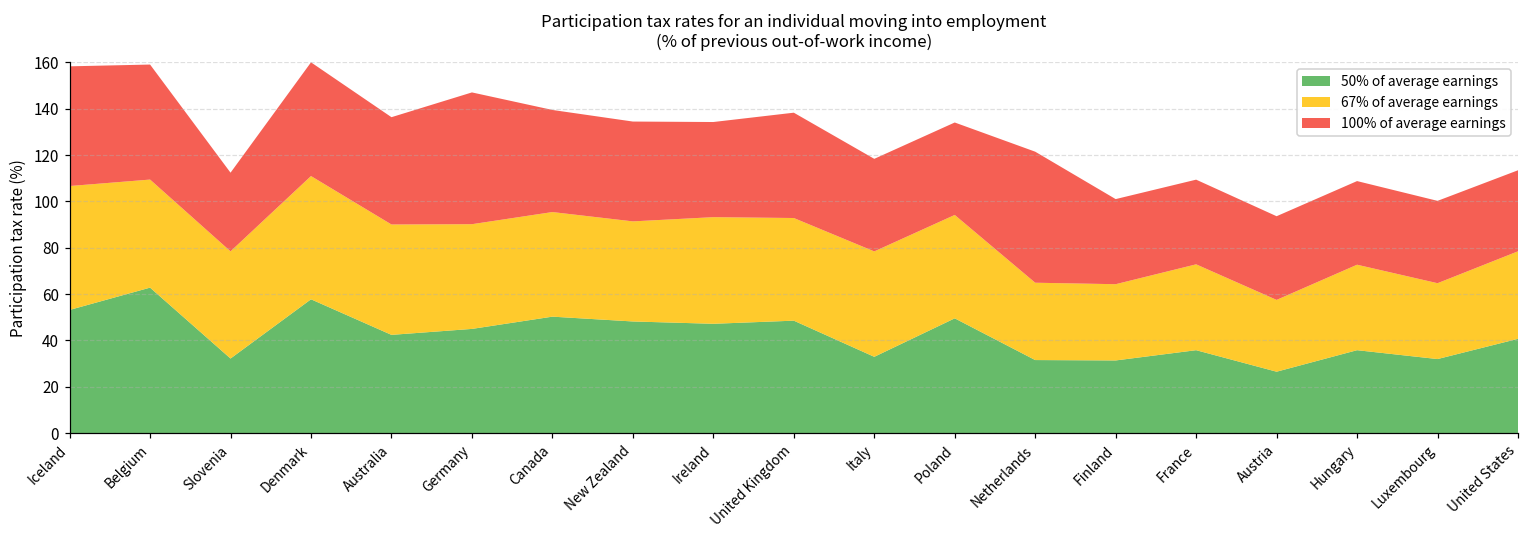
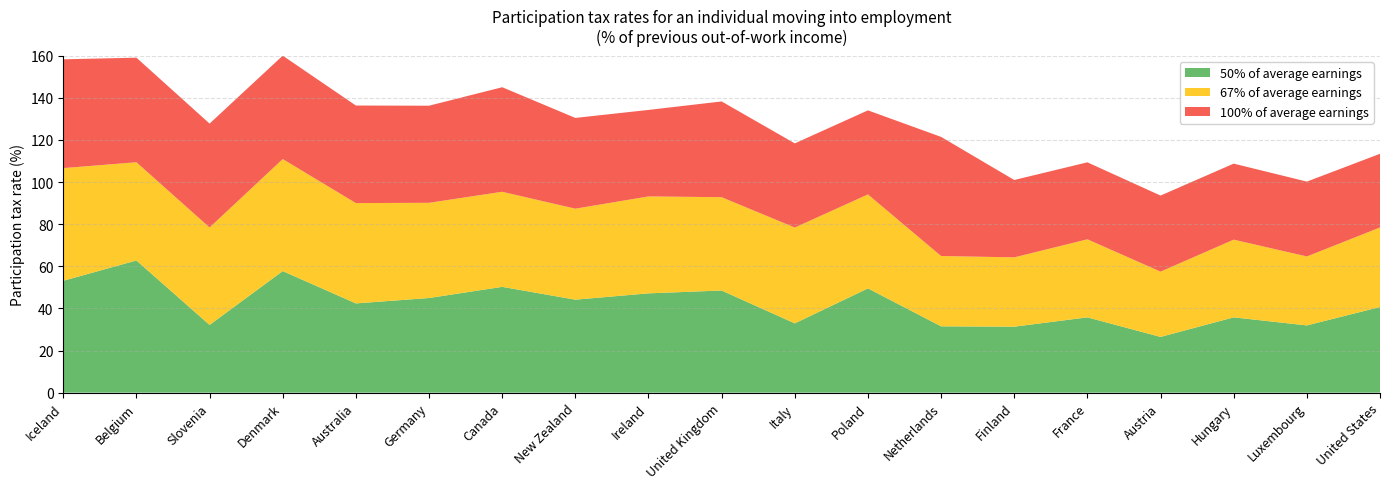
  {
    "50% of average earnings": {
      "Iceland": 53,
      "Belgium": 63,
      "Slovenia": 32,
      "Denmark": 58,
      "Australia": 42,
      "Germany": 45,
      "Canada": 50,
-     "New Zealand": 48,
+     "New Zealand": 44,
      "Ireland": 47,
      "United Kingdom": 49,
      "Italy": 33,
      "Poland": 50,
      "Netherlands": 31,
      "Finland": 31,
      "France": 36,
      "Austria": 26,
      "Hungary": 36,
      "Luxembourg": 32,
      "United States": 41
    },
    "67% of average earnings": {
      "Iceland": 54,
      "Belgium": 47,
      "Slovenia": 46,
      "Denmark": 53,
      "Australia": 48,
      "Germany": 45,
      "Canada": 45,
      "New Zealand": 43,
      "Ireland": 46,
      "United Kingdom": 44,
      "Italy": 46,
      "Poland": 45,
      "Netherlands": 33,
      "Finland": 33,
      "France": 37,
      "Austria": 31,
      "Hungary": 37,
      "Luxembourg": 33,
      "United States": 38
    },
    "100% of average earnings": {
      "Iceland": 52,
      "Belgium": 50,
-     "Slovenia": 34,
+     "Slovenia": 49,
      "Denmark": 49,
      "Australia": 46,
-     "Germany": 57,
-     "Canada": 44,
+     "Germany": 46,
+     "Canada": 50,
      "New Zealand": 43,
      "Ireland": 41,
      "United Kingdom": 45,
      "Italy": 40,
      "Poland": 40,
      "Netherlands": 57,
      "Finland": 37,
      "France": 37,
      "Austria": 36,
      "Hungary": 36,
      "Luxembourg": 36,
      "United States": 35
    }
  }
